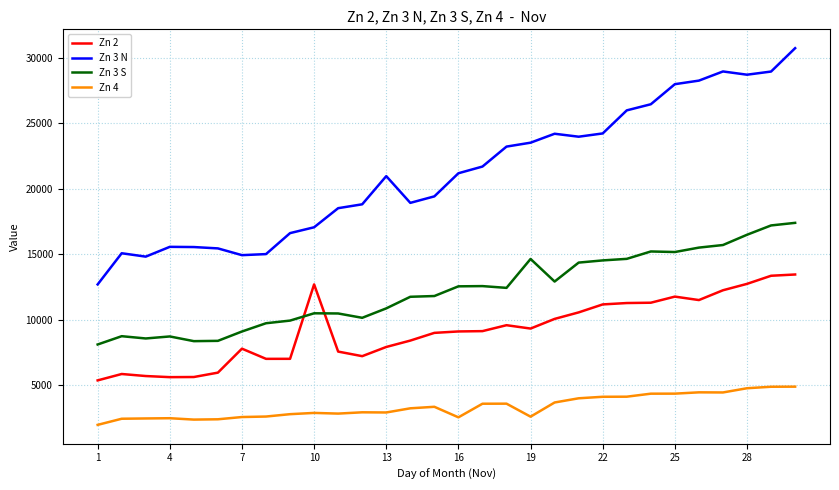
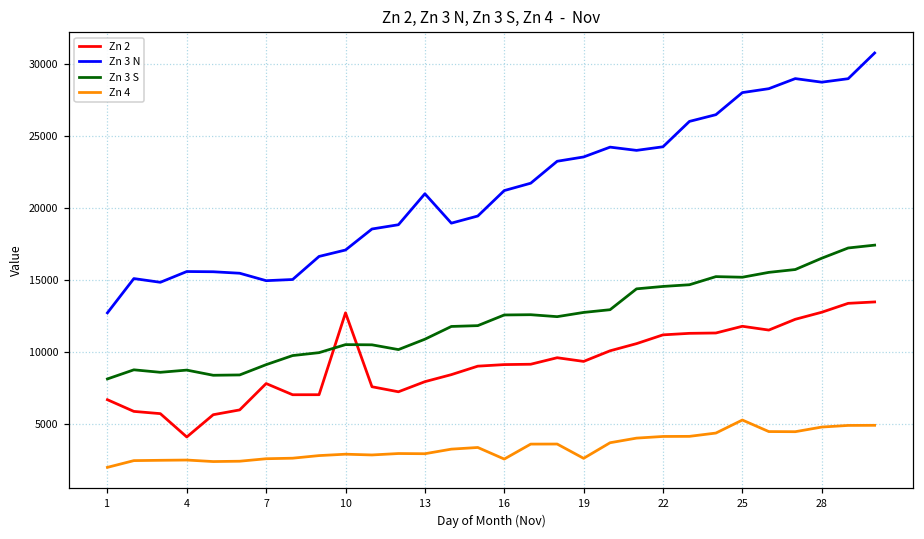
  {
    "Zn 2": {
-     "1": 5400,
-     "4": 5600,
+     "1": 6700,
+     "4": 4100,
      "7": 7800,
      "10": 12700,
      "13": 7900,
      "16": 9100,
      "19": 9300,
      "22": 11200,
      "25": 11800,
      "28": 12700
    },
    "Zn 3 N": {
      "1": 12700,
      "4": 15600,
      "7": 14900,
      "10": 17100,
      "13": 21000,
      "16": 21200,
      "19": 23500,
      "22": 24200,
      "25": 28000,
      "28": 28700
    },
    "Zn 3 S": {
      "1": 8100,
      "4": 8700,
      "7": 9100,
      "10": 10500,
      "13": 10900,
      "16": 12600,
-     "19": 14700,
+     "19": 12700,
      "22": 14500,
      "25": 15200,
      "28": 16500
    },
    "Zn 4": {
      "1": 2000,
      "4": 2500,
      "7": 2600,
      "10": 2900,
      "13": 2900,
      "16": 2600,
      "19": 2600,
      "22": 4100,
-     "25": 4400,
+     "25": 5300,
      "28": 4800
    }
  }
